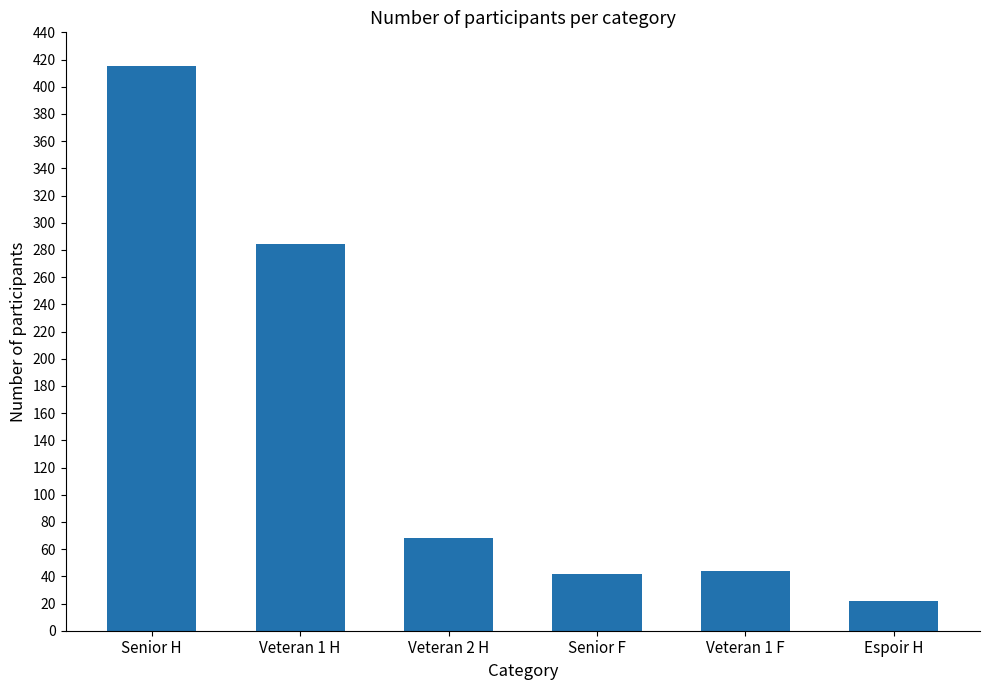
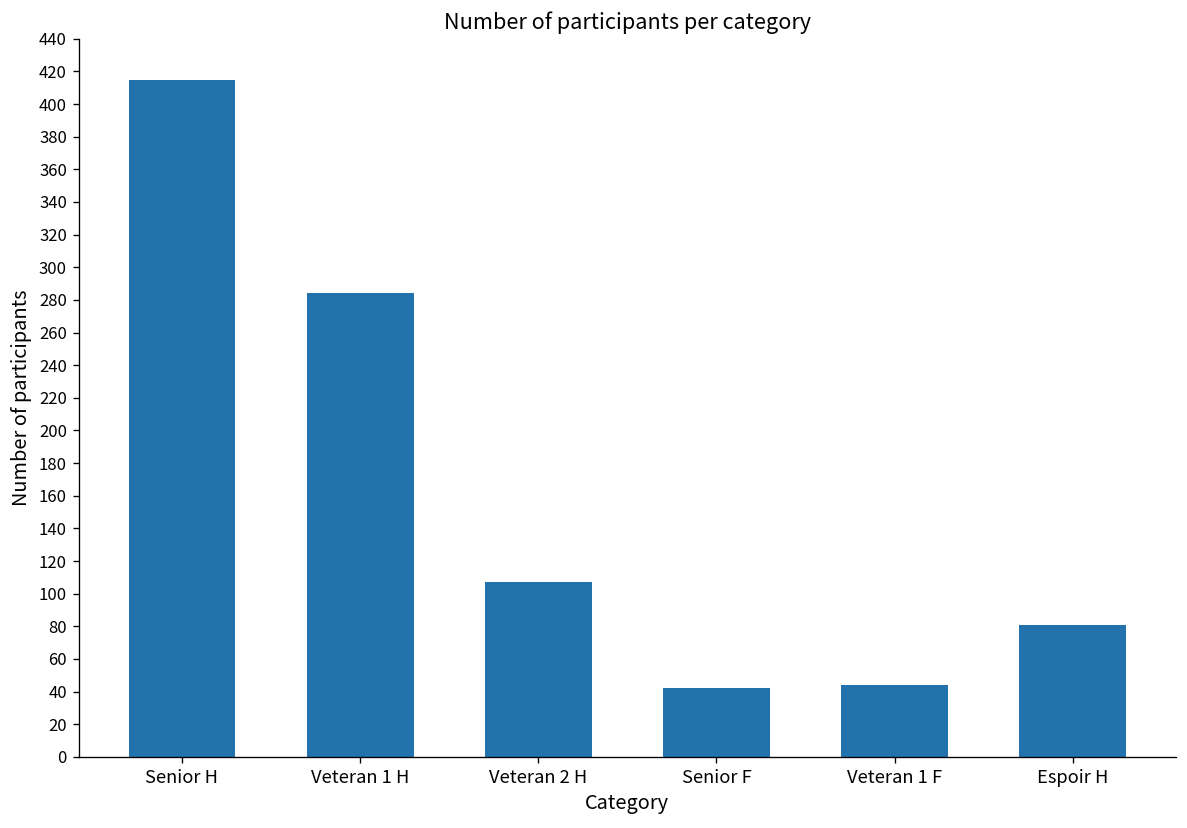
  {
    "Senior H": 415,
    "Veteran 1 H": 284,
-   "Veteran 2 H": 68,
+   "Veteran 2 H": 107,
    "Senior F": 42,
    "Veteran 1 F": 44,
-   "Espoir H": 22
+   "Espoir H": 81
  }
